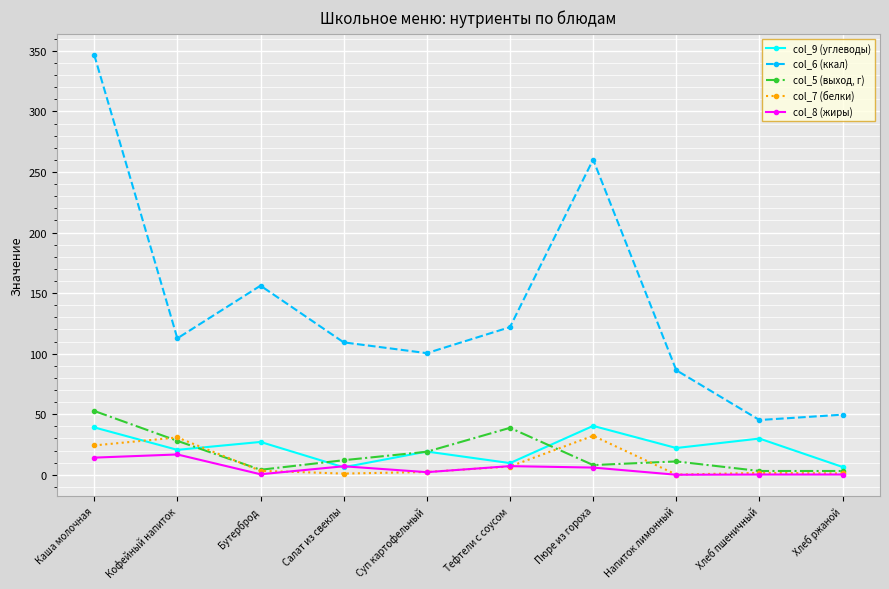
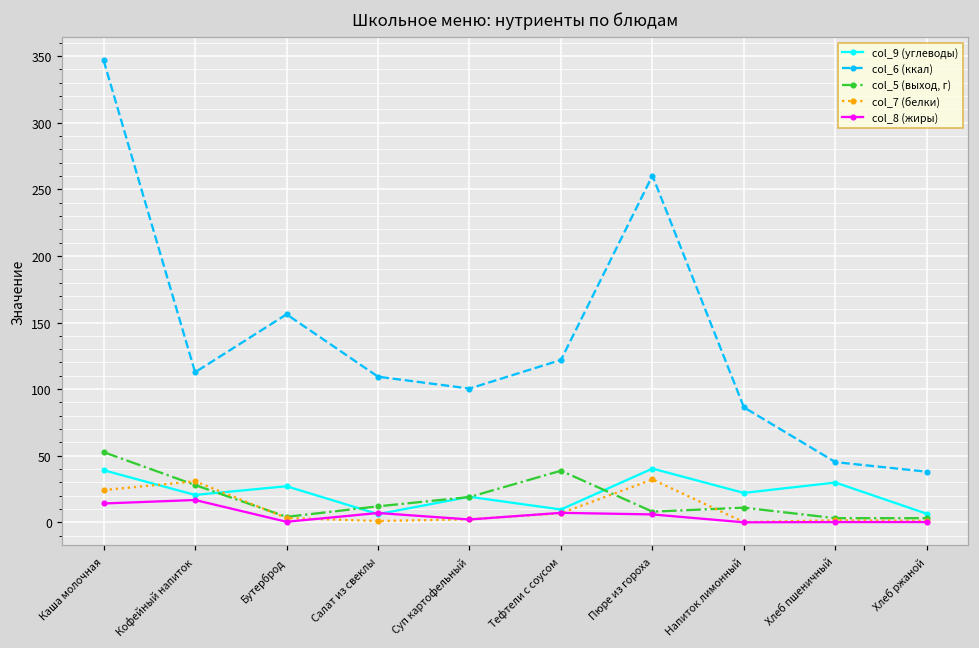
  {
    "col_9 (углеводы)": {
      "Каша молочная": 39,
      "Кофейный напиток": 21,
      "Бутерброд": 27,
      "Тефтели с соусом": 10,
      "Пюре из гороха": 40,
      "Напиток лимонный": 22,
      "Хлеб пшеничный": 30,
      "Хлеб ржаной": 6
    },
    "col_6 (ккал)": {
      "Каша молочная": 347,
      "Кофейный напиток": 113,
      "Бутерброд": 156,
      "Салат из свеклы": 109,
      "Суп картофельный": 100,
      "Тефтели с соусом": 122,
      "Пюре из гороха": 260,
      "Напиток лимонный": 86,
      "Хлеб пшеничный": 45,
-     "Хлеб ржаной": 50
+     "Хлеб ржаной": 38
    },
    "col_5 (выход, г)": {
      "Каша молочная": 53,
      "Кофейный напиток": 28,
      "Салат из свеклы": 12,
      "Тефтели с соусом": 39,
      "Напиток лимонный": 11
    },
    "col_7 (белки)": {
      "Каша молочная": 24,
      "Кофейный напиток": 31,
      "Салат из свеклы": 1,
      "Пюре из гороха": 32
    },
    "col_8 (жиры)": {
      "Каша молочная": 14,
      "Кофейный напиток": 17,
      "Бутерброд": 0
    }
  }
